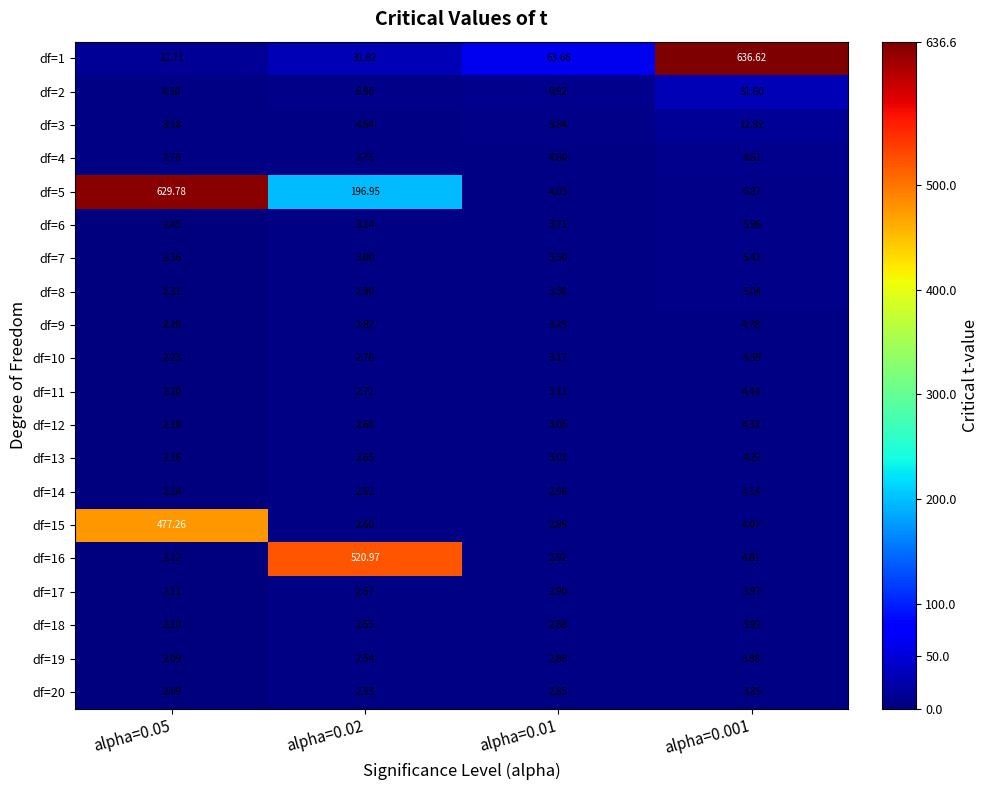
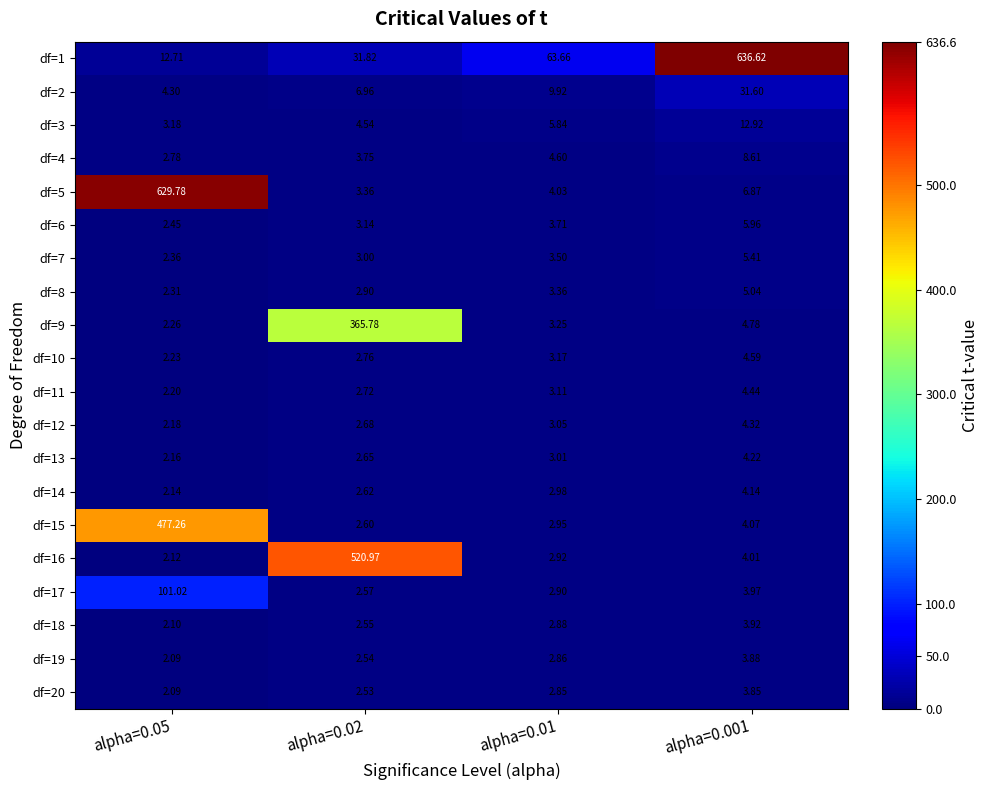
  {
    "df=1": {
      "alpha=0.05": 12.71,
      "alpha=0.02": 31.82,
      "alpha=0.01": 63.66,
      "alpha=0.001": 636.62
    },
    "df=2": {
      "alpha=0.05": 4.30,
      "alpha=0.02": 6.96,
      "alpha=0.01": 9.92,
      "alpha=0.001": 31.60
    },
    "df=3": {
      "alpha=0.05": 3.18,
      "alpha=0.02": 4.54,
      "alpha=0.01": 5.84,
      "alpha=0.001": 12.92
    },
    "df=4": {
      "alpha=0.05": 2.78,
      "alpha=0.02": 3.75,
      "alpha=0.01": 4.60,
      "alpha=0.001": 8.61
    },
    "df=5": {
      "alpha=0.05": 629.78,
-     "alpha=0.02": 196.95,
+     "alpha=0.02": 3.36,
      "alpha=0.01": 4.03,
      "alpha=0.001": 6.87
    },
    "df=6": {
      "alpha=0.05": 2.45,
      "alpha=0.02": 3.14,
      "alpha=0.01": 3.71,
      "alpha=0.001": 5.96
    },
    "df=7": {
      "alpha=0.05": 2.36,
      "alpha=0.02": 3.00,
      "alpha=0.01": 3.50,
      "alpha=0.001": 5.41
    },
    "df=8": {
      "alpha=0.05": 2.31,
      "alpha=0.02": 2.90,
      "alpha=0.01": 3.36,
      "alpha=0.001": 5.04
    },
    "df=9": {
      "alpha=0.05": 2.26,
-     "alpha=0.02": 2.82,
+     "alpha=0.02": 365.78,
      "alpha=0.01": 3.25,
      "alpha=0.001": 4.78
    },
    "df=10": {
      "alpha=0.05": 2.23,
      "alpha=0.02": 2.76,
      "alpha=0.01": 3.17,
      "alpha=0.001": 4.59
    },
    "df=11": {
      "alpha=0.05": 2.20,
      "alpha=0.02": 2.72,
      "alpha=0.01": 3.11,
      "alpha=0.001": 4.44
    },
    "df=12": {
      "alpha=0.05": 2.18,
      "alpha=0.02": 2.68,
      "alpha=0.01": 3.05,
      "alpha=0.001": 4.32
    },
    "df=13": {
      "alpha=0.05": 2.16,
      "alpha=0.02": 2.65,
      "alpha=0.01": 3.01,
      "alpha=0.001": 4.22
    },
    "df=14": {
      "alpha=0.05": 2.14,
      "alpha=0.02": 2.62,
      "alpha=0.01": 2.98,
      "alpha=0.001": 4.14
    },
    "df=15": {
      "alpha=0.05": 477.26,
      "alpha=0.02": 2.60,
      "alpha=0.01": 2.95,
      "alpha=0.001": 4.07
    },
    "df=16": {
      "alpha=0.05": 2.12,
      "alpha=0.02": 520.97,
      "alpha=0.01": 2.92,
      "alpha=0.001": 4.01
    },
    "df=17": {
-     "alpha=0.05": 2.11,
+     "alpha=0.05": 101.02,
      "alpha=0.02": 2.57,
      "alpha=0.01": 2.90,
      "alpha=0.001": 3.97
    },
    "df=18": {
      "alpha=0.05": 2.10,
      "alpha=0.02": 2.55,
      "alpha=0.01": 2.88,
      "alpha=0.001": 3.92
    },
    "df=19": {
      "alpha=0.05": 2.09,
      "alpha=0.02": 2.54,
      "alpha=0.01": 2.86,
      "alpha=0.001": 3.88
    },
    "df=20": {
      "alpha=0.05": 2.09,
      "alpha=0.02": 2.53,
      "alpha=0.01": 2.85,
      "alpha=0.001": 3.85
    }
  }
